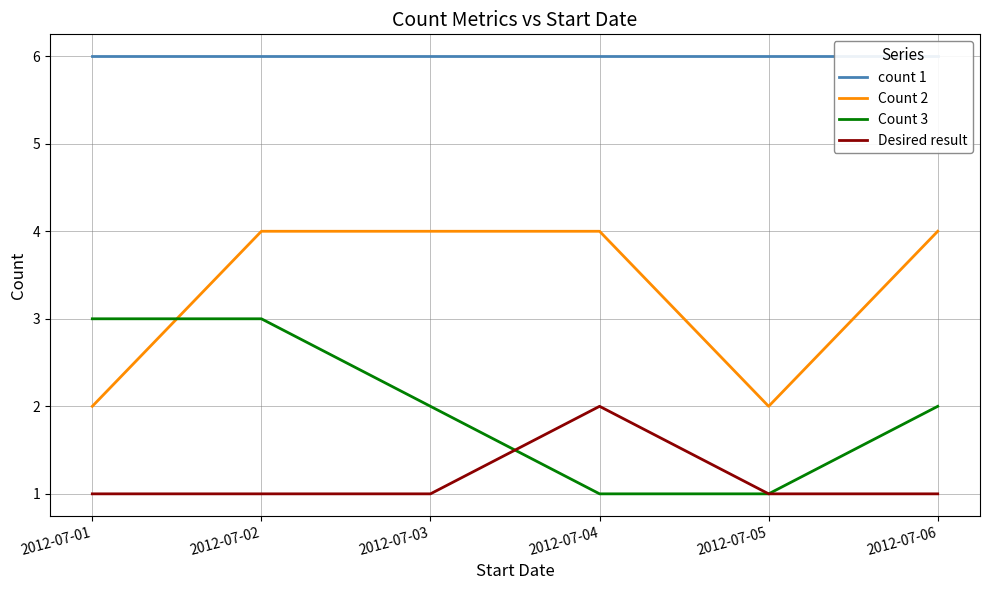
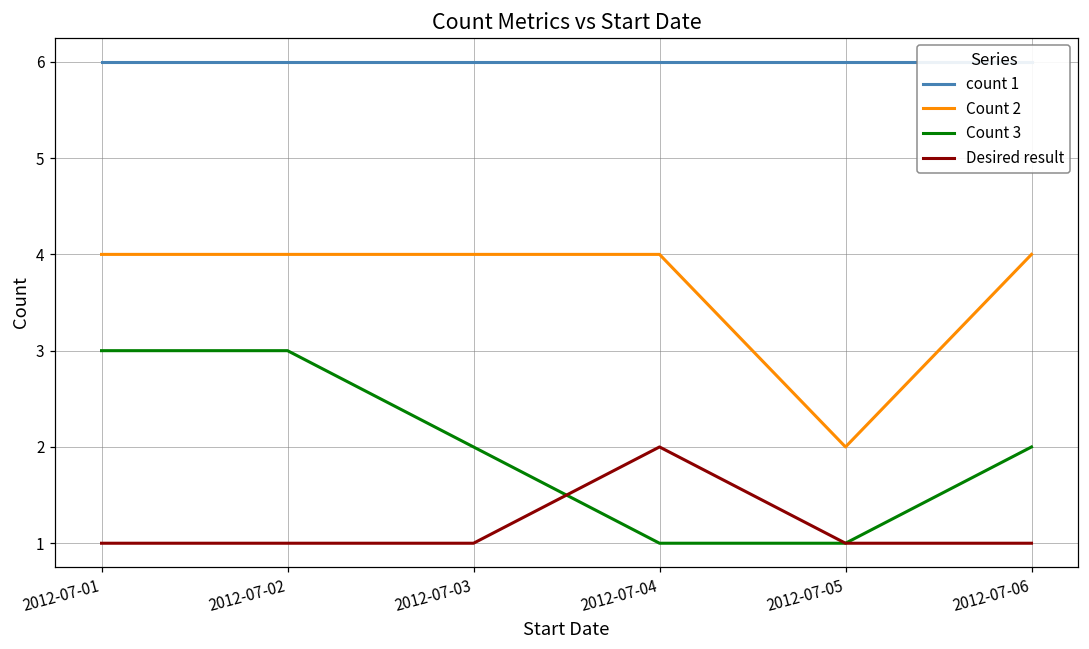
  {
    "count 1": {
      "2012-07-01": 6,
      "2012-07-02": 6,
      "2012-07-03": 6,
      "2012-07-04": 6,
      "2012-07-05": 6
    },
    "Count 2": {
-     "2012-07-01": 2,
+     "2012-07-01": 4,
      "2012-07-02": 4,
      "2012-07-03": 4,
      "2012-07-04": 4,
      "2012-07-05": 2,
      "2012-07-06": 4
    },
    "Count 3": {
      "2012-07-01": 3,
      "2012-07-02": 3,
      "2012-07-03": 2,
      "2012-07-04": 1,
      "2012-07-06": 2
    },
    "Desired result": {
      "2012-07-01": 1,
      "2012-07-02": 1,
      "2012-07-03": 1,
      "2012-07-04": 2,
      "2012-07-06": 1
    }
  }
